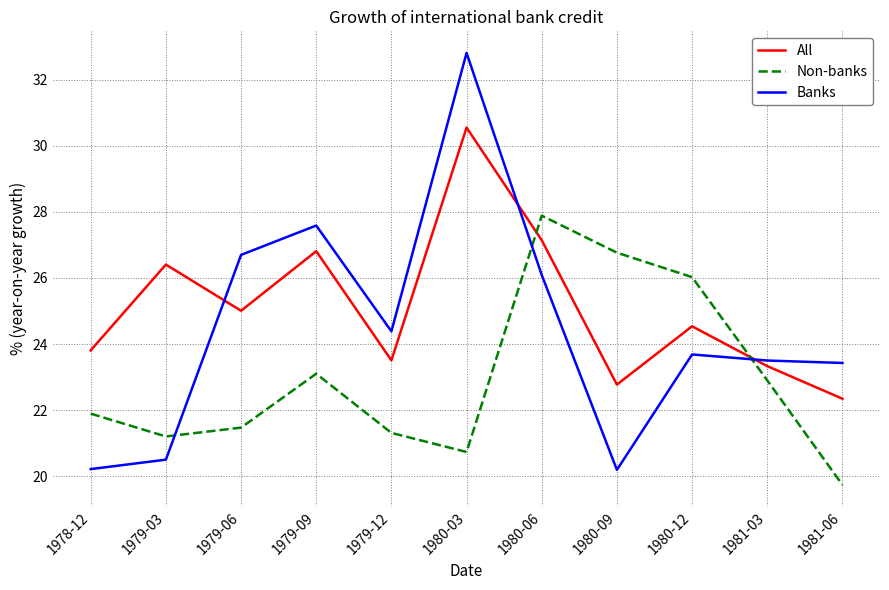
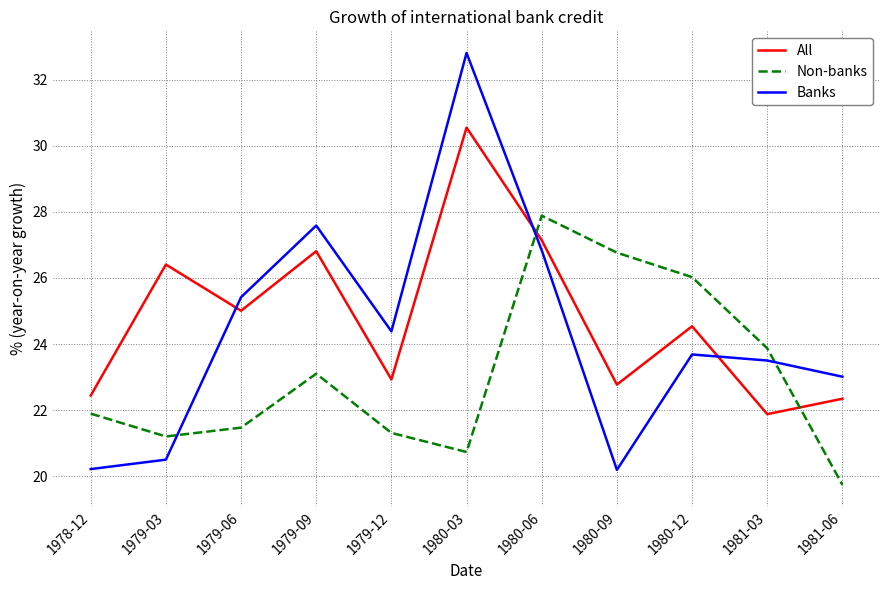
  {
    "All": {
-     "1978-12": 23.8,
+     "1978-12": 22.4,
      "1979-03": 26.4,
      "1979-06": 25.0,
      "1979-09": 26.8,
-     "1979-12": 23.5,
+     "1979-12": 22.9,
      "1980-03": 30.6,
      "1980-06": 27.1,
      "1980-09": 22.8,
      "1980-12": 24.5,
-     "1981-03": 23.3,
+     "1981-03": 21.9,
      "1981-06": 22.3
    },
    "Non-banks": {
      "1978-12": 21.9,
      "1979-03": 21.2,
      "1979-06": 21.5,
      "1979-09": 23.1,
      "1979-12": 21.3,
      "1980-03": 20.7,
      "1980-06": 27.9,
      "1980-09": 26.8,
      "1980-12": 26.0,
-     "1981-03": 22.9,
+     "1981-03": 23.9,
      "1981-06": 19.7
    },
    "Banks": {
      "1978-12": 20.2,
      "1979-03": 20.5,
-     "1979-06": 26.7,
+     "1979-06": 25.4,
      "1979-09": 27.6,
      "1979-12": 24.4,
      "1980-03": 32.8,
-     "1980-06": 26.1,
+     "1980-06": 26.8,
      "1980-09": 20.2,
      "1980-12": 23.7,
      "1981-03": 23.5,
-     "1981-06": 23.4
+     "1981-06": 23.0
    }
  }
